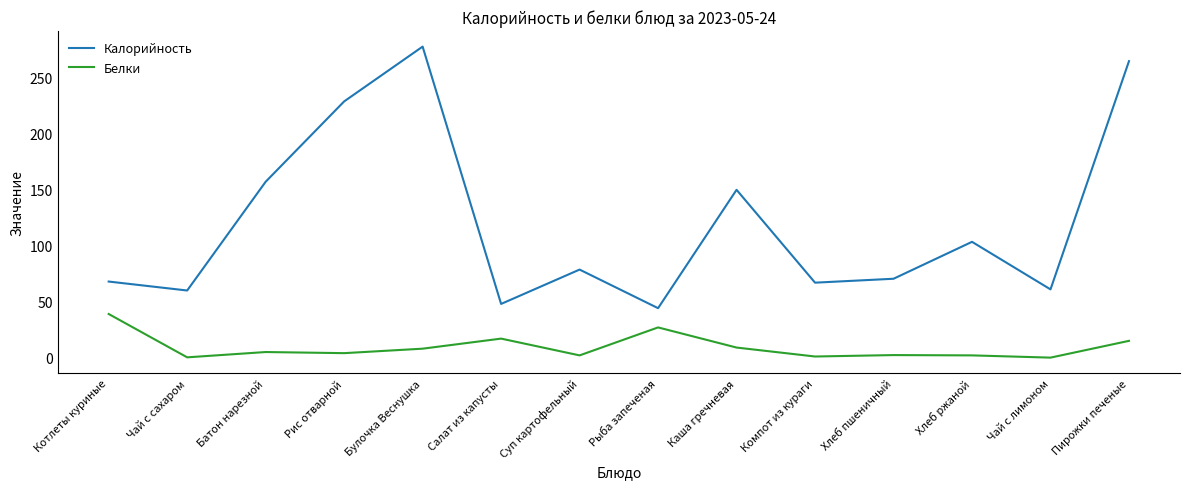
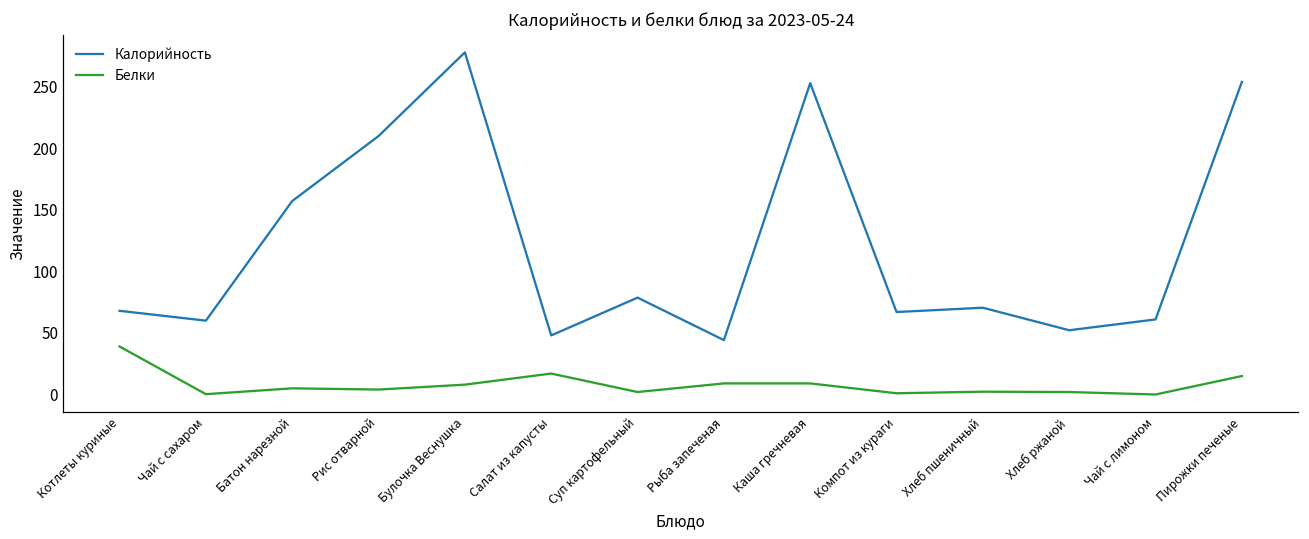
  {
    "Калорийность": {
      "Котлеты куриные": 68,
      "Чай с сахаром": 60,
      "Батон нарезной": 157,
-     "Рис отварной": 229,
+     "Рис отварной": 210,
      "Булочка Веснушка": 278,
      "Салат из капусты": 48,
      "Суп картофельный": 79,
      "Рыба запеченая": 44,
-     "Каша гречневая": 150,
+     "Каша гречневая": 253,
      "Компот из кураги": 67,
      "Хлеб пшеничный": 71,
-     "Хлеб ржаной": 104,
+     "Хлеб ржаной": 52,
      "Чай с лимоном": 61,
-     "Пирожки печеные": 265
+     "Пирожки печеные": 254
    },
    "Белки": {
      "Котлеты куриные": 39,
      "Чай с сахаром": 0,
      "Батон нарезной": 5,
      "Рис отварной": 4,
      "Булочка Веснушка": 8,
      "Салат из капусты": 17,
      "Суп картофельный": 2,
-     "Рыба запеченая": 27,
+     "Рыба запеченая": 9,
      "Каша гречневая": 9,
      "Компот из кураги": 1,
      "Хлеб пшеничный": 2,
      "Хлеб ржаной": 2,
      "Чай с лимоном": 0,
      "Пирожки печеные": 15
    }
  }
